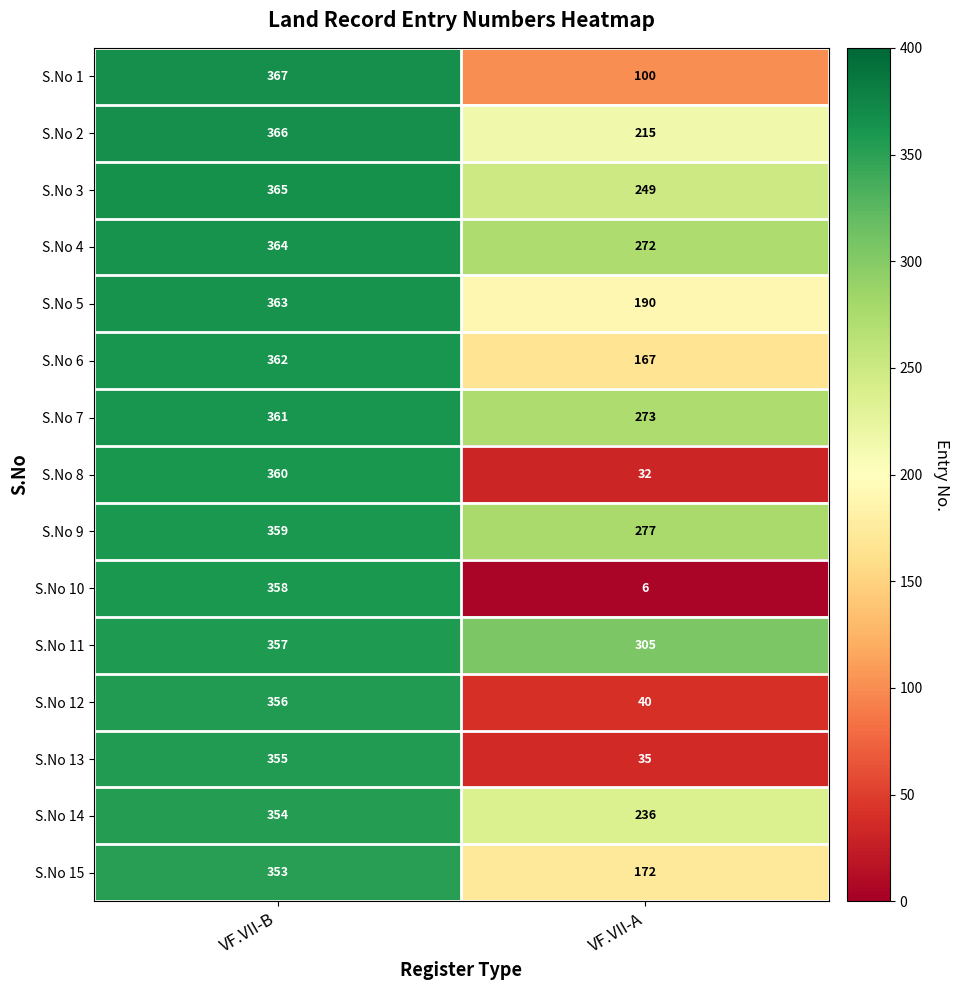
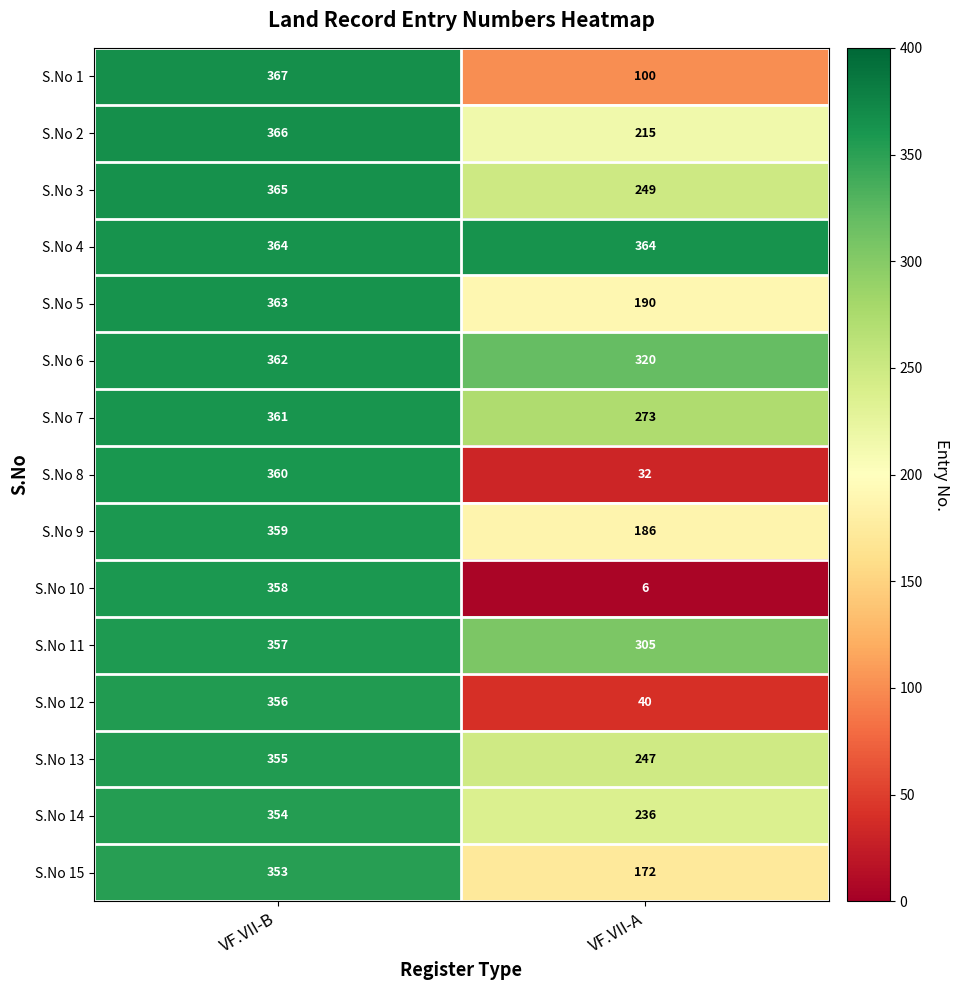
  {
    "S.No 1": {
      "VF.VII-B": 367,
      "VF.VII-A": 100
    },
    "S.No 2": {
      "VF.VII-B": 366,
      "VF.VII-A": 215
    },
    "S.No 3": {
      "VF.VII-B": 365,
      "VF.VII-A": 249
    },
    "S.No 4": {
      "VF.VII-B": 364,
-     "VF.VII-A": 272
+     "VF.VII-A": 364
    },
    "S.No 5": {
      "VF.VII-B": 363,
      "VF.VII-A": 190
    },
    "S.No 6": {
      "VF.VII-B": 362,
-     "VF.VII-A": 167
+     "VF.VII-A": 320
    },
    "S.No 7": {
      "VF.VII-B": 361,
      "VF.VII-A": 273
    },
    "S.No 8": {
      "VF.VII-B": 360,
      "VF.VII-A": 32
    },
    "S.No 9": {
      "VF.VII-B": 359,
-     "VF.VII-A": 277
+     "VF.VII-A": 186
    },
    "S.No 10": {
      "VF.VII-B": 358,
      "VF.VII-A": 6
    },
    "S.No 11": {
      "VF.VII-B": 357,
      "VF.VII-A": 305
    },
    "S.No 12": {
      "VF.VII-B": 356,
      "VF.VII-A": 40
    },
    "S.No 13": {
      "VF.VII-B": 355,
-     "VF.VII-A": 35
+     "VF.VII-A": 247
    },
    "S.No 14": {
      "VF.VII-B": 354,
      "VF.VII-A": 236
    },
    "S.No 15": {
      "VF.VII-B": 353,
      "VF.VII-A": 172
    }
  }
